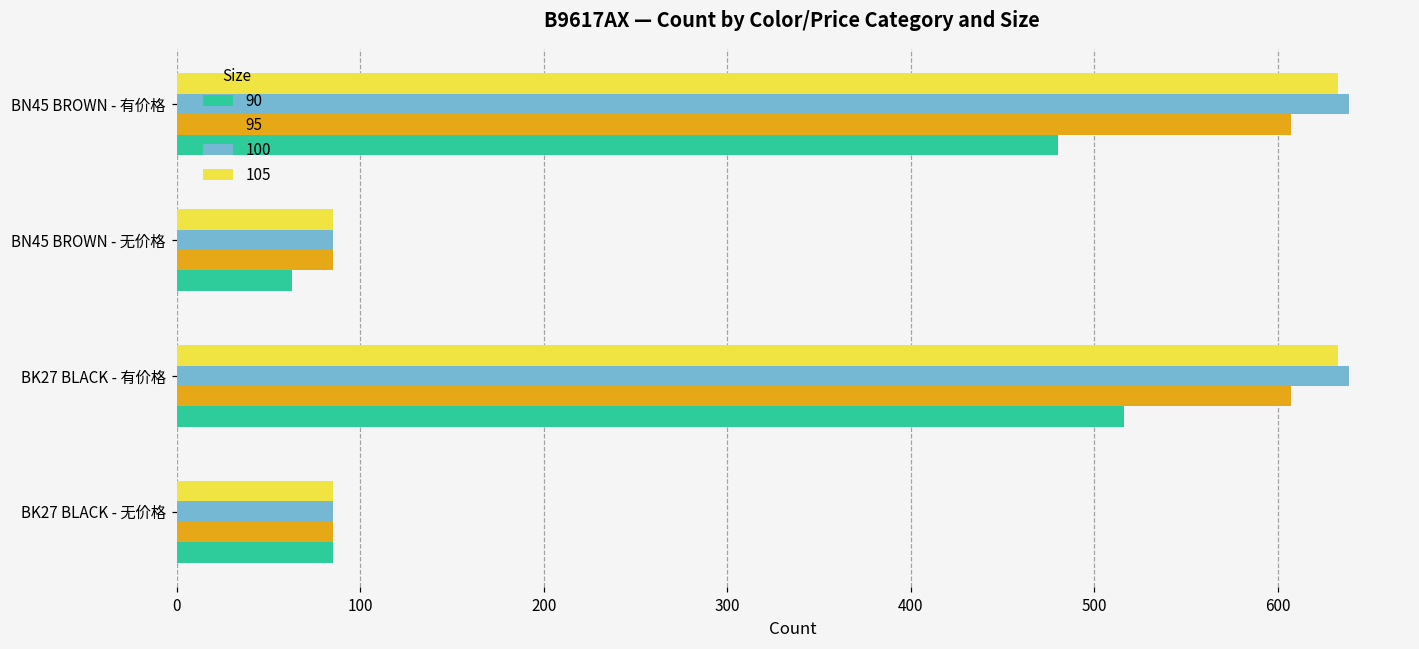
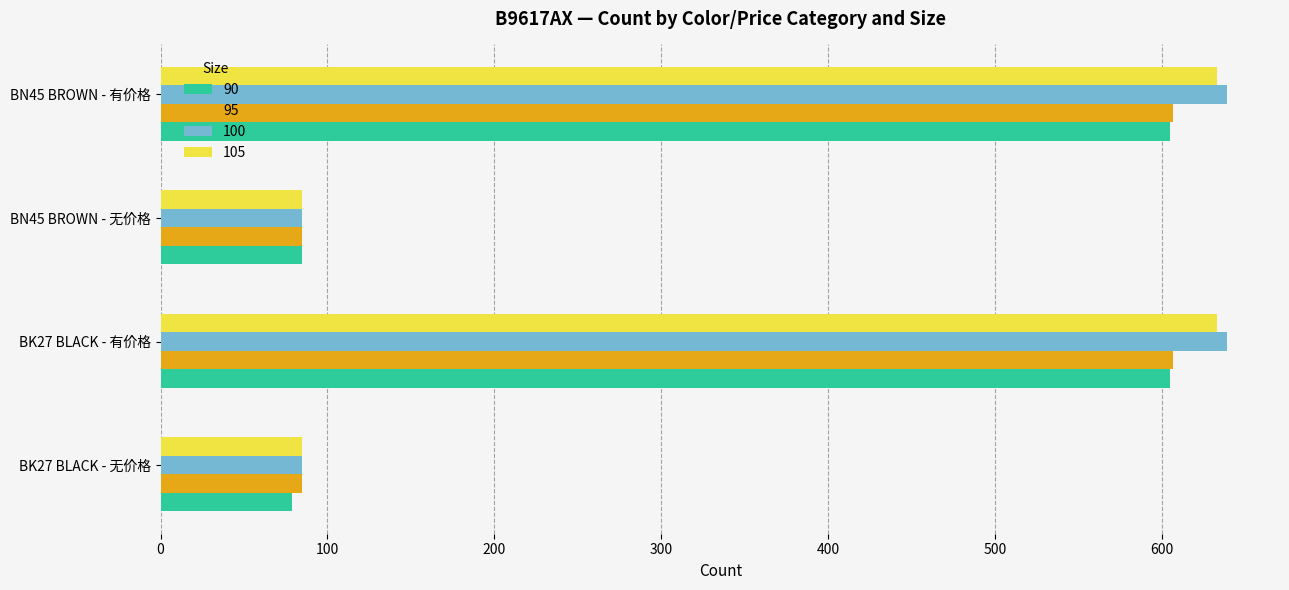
  {
    "90": {
-     "BN45 BROWN - 有价格": 480,
-     "BN45 BROWN - 无价格": 63,
-     "BK27 BLACK - 有价格": 516,
-     "BK27 BLACK - 无价格": 85
+     "BN45 BROWN - 有价格": 605,
+     "BN45 BROWN - 无价格": 85,
+     "BK27 BLACK - 有价格": 605,
+     "BK27 BLACK - 无价格": 79
    },
    "95": {
      "BN45 BROWN - 有价格": 607,
      "BN45 BROWN - 无价格": 85,
      "BK27 BLACK - 有价格": 607,
      "BK27 BLACK - 无价格": 85
    },
    "100": {
      "BN45 BROWN - 有价格": 639,
      "BN45 BROWN - 无价格": 85,
      "BK27 BLACK - 有价格": 639,
      "BK27 BLACK - 无价格": 85
    },
    "105": {
      "BN45 BROWN - 有价格": 633,
      "BN45 BROWN - 无价格": 85,
      "BK27 BLACK - 有价格": 633,
      "BK27 BLACK - 无价格": 85
    }
  }
